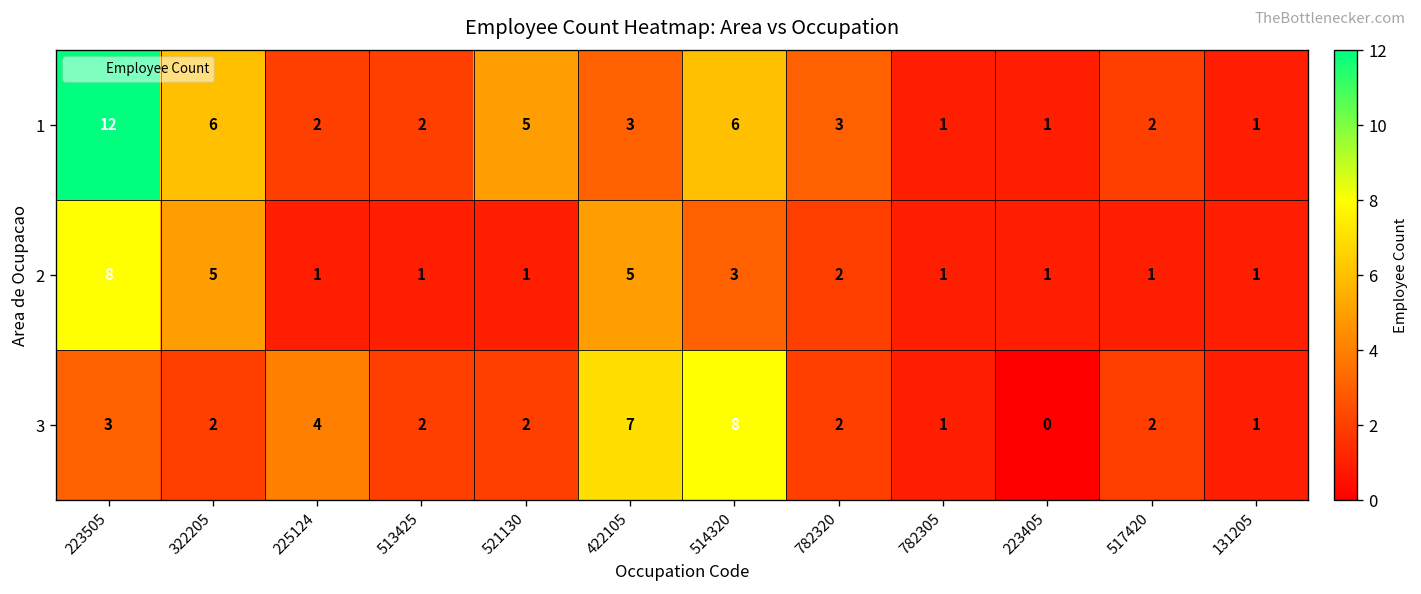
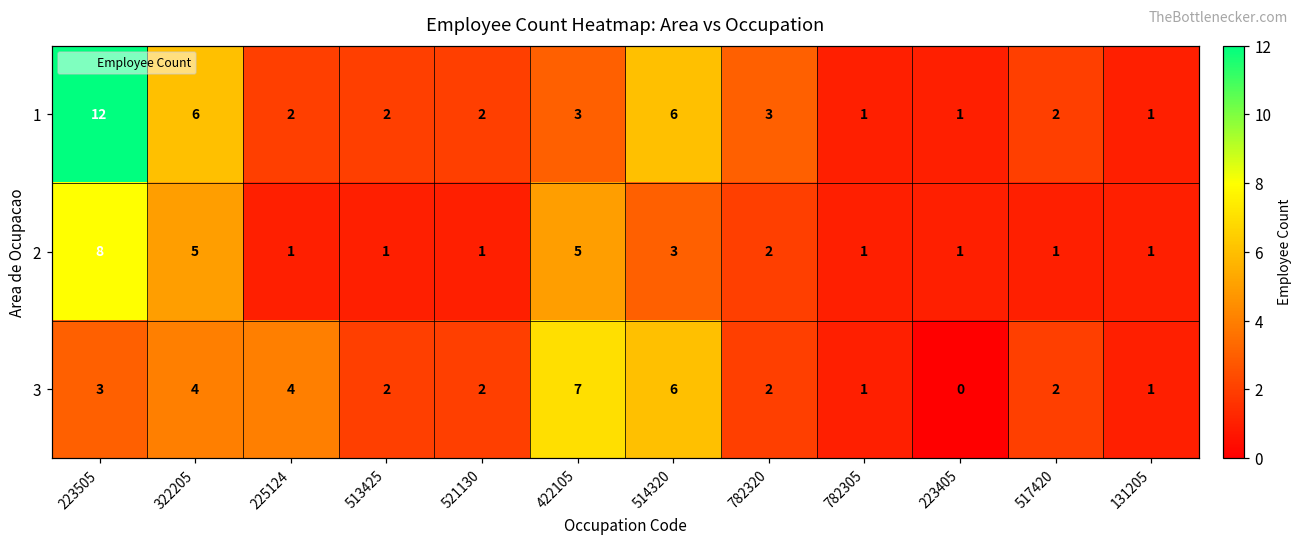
  {
    "1": {
      "223505": 12,
      "322205": 6,
      "225124": 2,
      "513425": 2,
-     "521130": 5,
+     "521130": 2,
      "422105": 3,
      "514320": 6,
      "782320": 3,
      "782305": 1,
      "223405": 1,
      "517420": 2,
      "131205": 1
    },
    "2": {
      "223505": 8,
      "322205": 5,
      "225124": 1,
      "513425": 1,
      "521130": 1,
      "422105": 5,
      "514320": 3,
      "782320": 2,
      "782305": 1,
      "223405": 1,
      "517420": 1,
      "131205": 1
    },
    "3": {
      "223505": 3,
-     "322205": 2,
+     "322205": 4,
      "225124": 4,
      "513425": 2,
      "521130": 2,
      "422105": 7,
-     "514320": 8,
+     "514320": 6,
      "782320": 2,
      "782305": 1,
      "223405": 0,
      "517420": 2,
      "131205": 1
    }
  }
